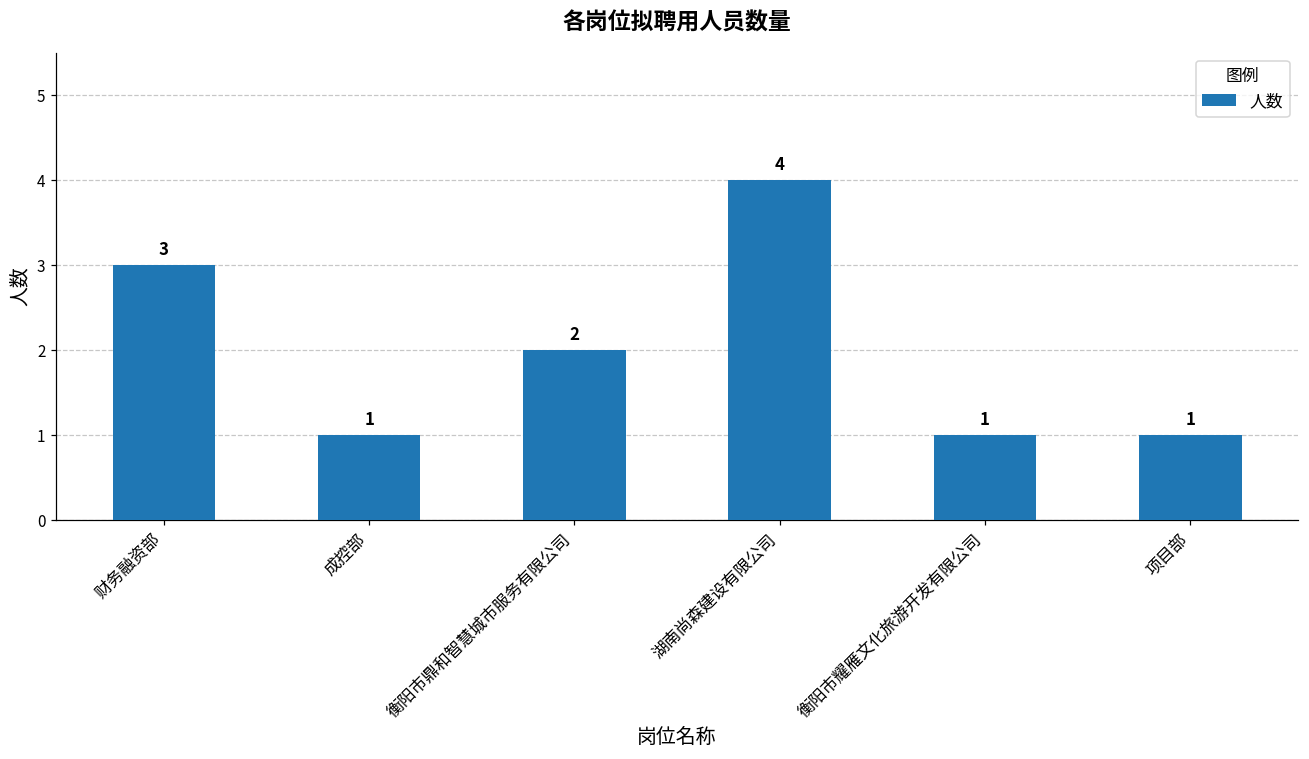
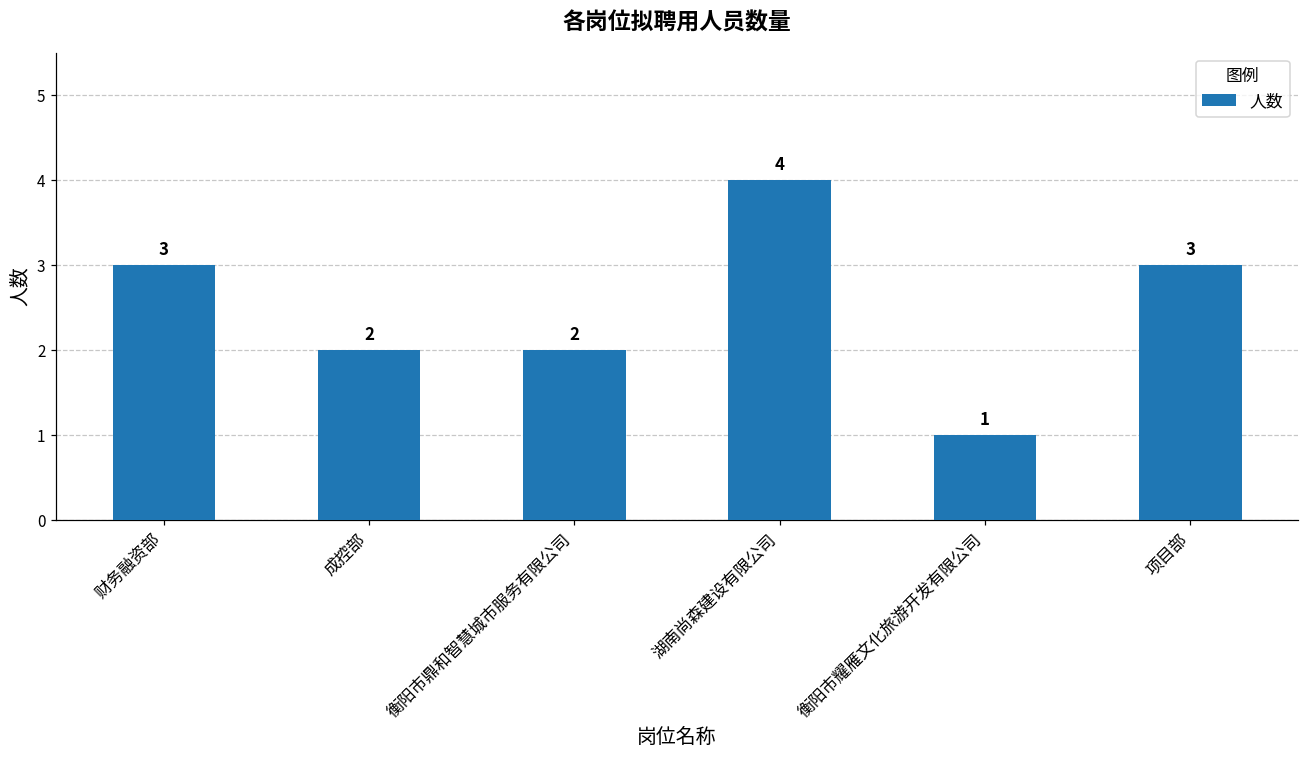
  {
    "财务融资部": 3,
-   "成控部": 1,
+   "成控部": 2,
    "衡阳市鼎和智慧城市服务有限公司": 2,
    "湖南尚森建设有限公司": 4,
    "衡阳市耀雁文化旅游开发有限公司": 1,
-   "项目部": 1
+   "项目部": 3
  }
